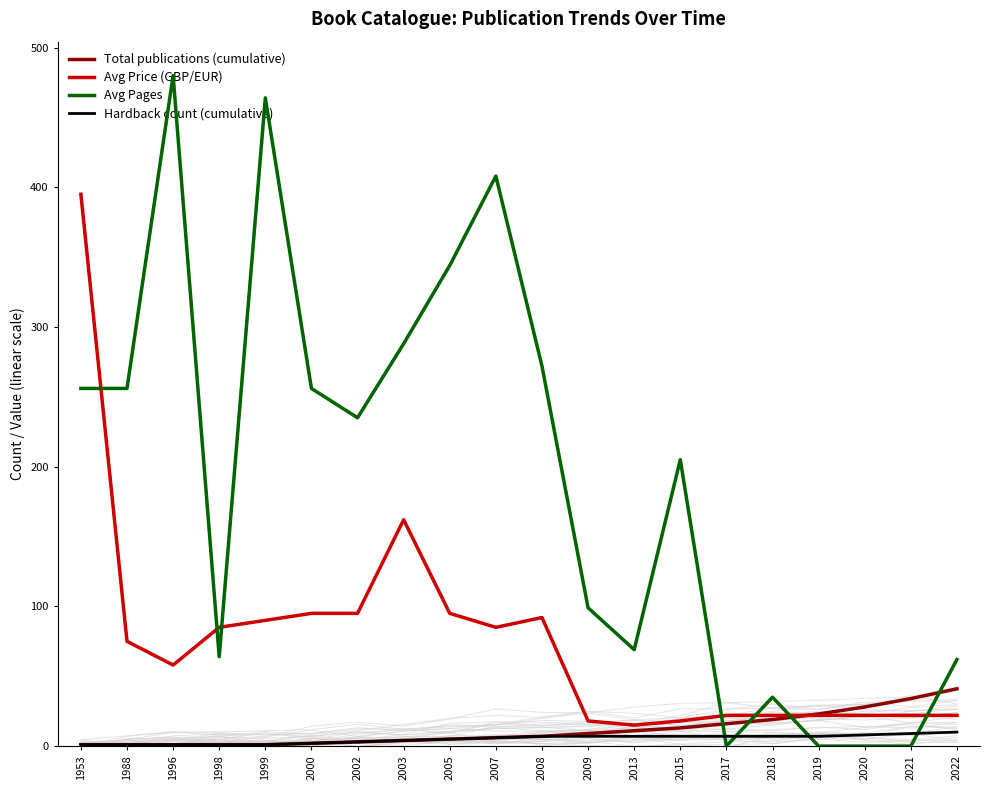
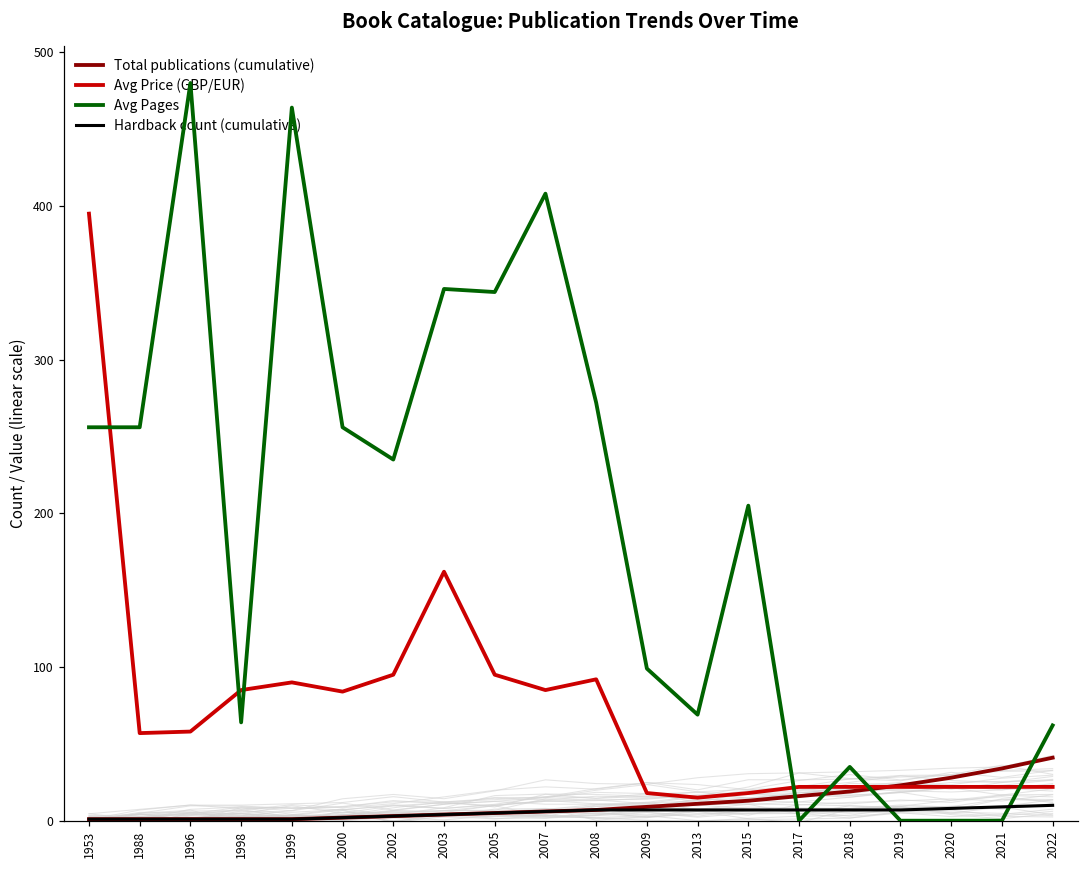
  {
    "Avg Price (GBP/EUR)": {
      "1953": 395,
-     "1988": 75,
+     "1988": 57,
      "1996": 58,
      "1998": 85,
      "1999": 90,
-     "2000": 95,
+     "2000": 84,
      "2002": 95,
      "2003": 162,
      "2005": 95,
      "2007": 85,
      "2008": 92
    },
    "Avg Pages": {
      "1953": 256,
      "1988": 256,
      "1996": 480,
      "1998": 64,
      "1999": 464,
      "2000": 256,
      "2002": 235,
-     "2003": 288,
+     "2003": 346,
      "2005": 344,
      "2007": 408,
      "2008": 272,
      "2009": 99,
      "2013": 69,
      "2015": 205,
      "2018": 35,
      "2019": 0,
      "2020": 0,
      "2022": 62
    }
  }
